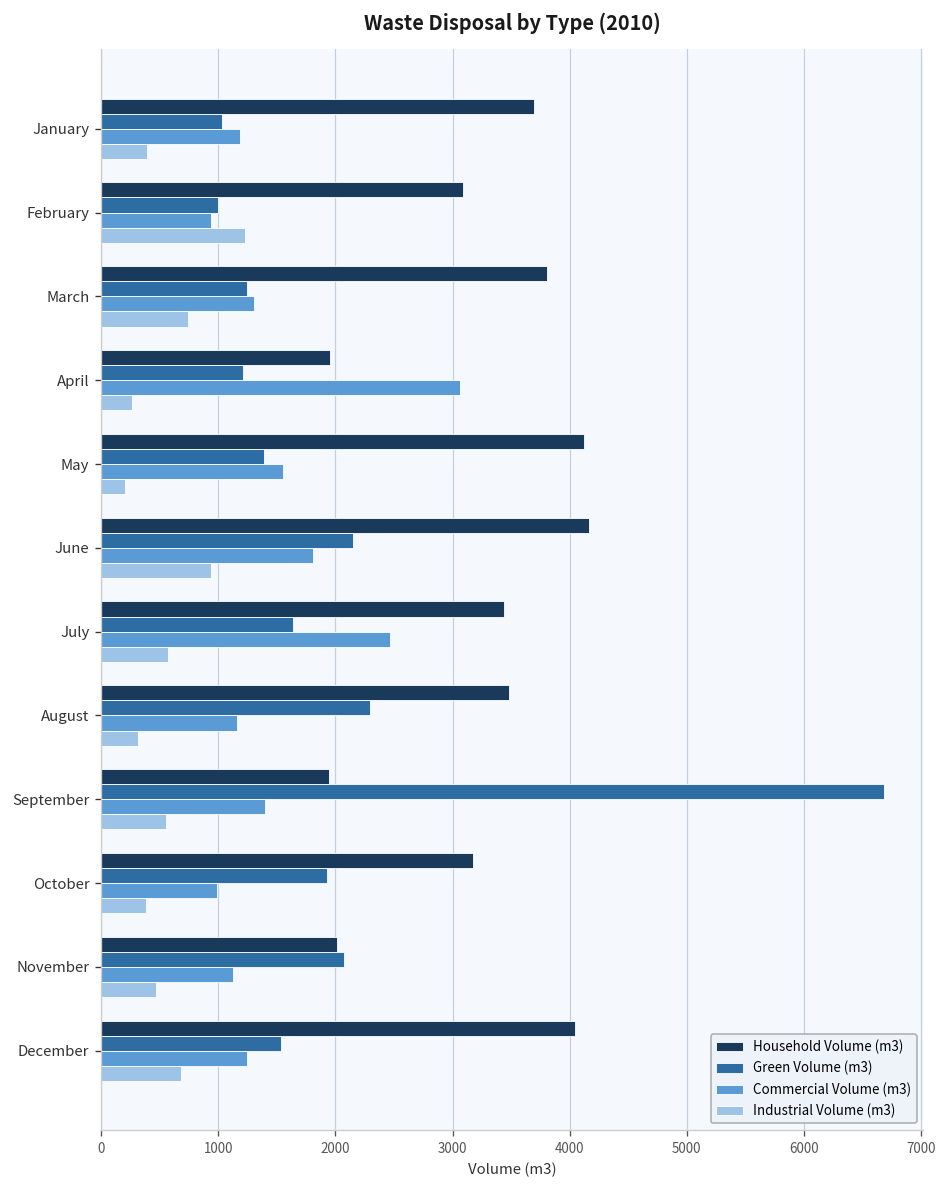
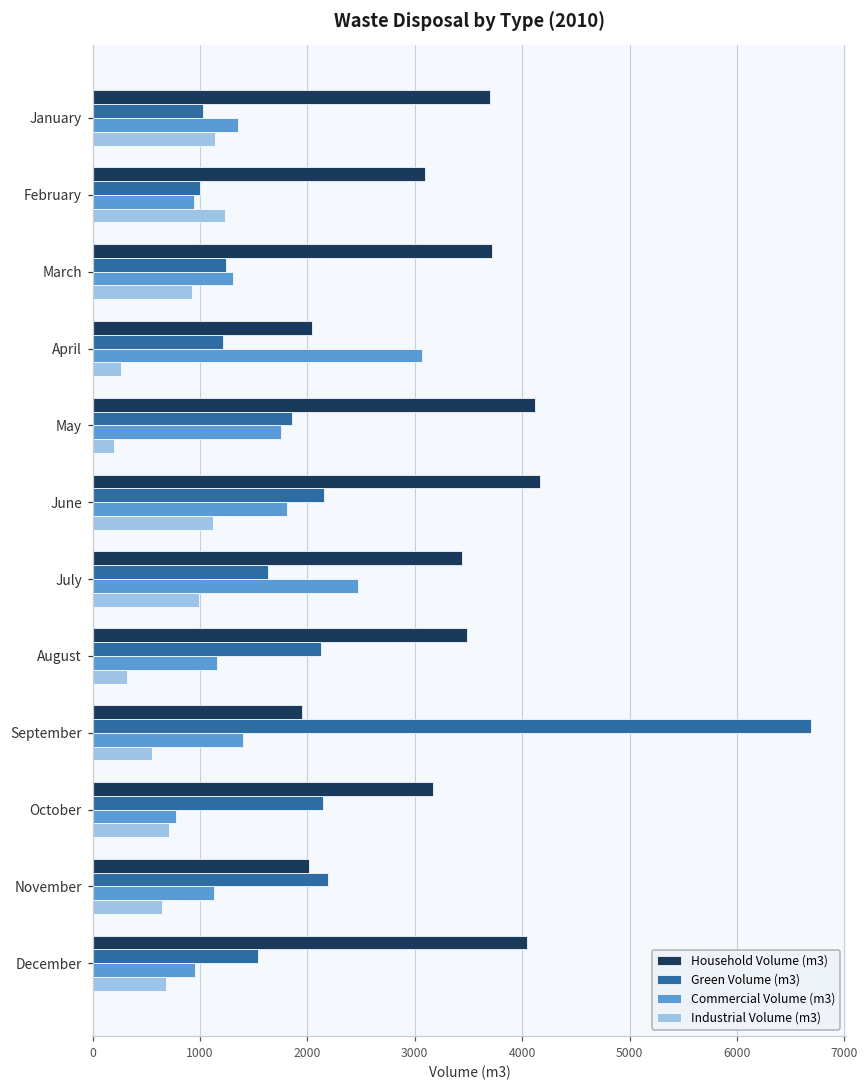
  {
    "Household Volume (m3)": {
      "January": 3700,
      "February": 3100,
-     "March": 3800,
-     "April": 1960,
+     "March": 3700,
+     "April": 2040,
      "May": 4100,
      "June": 4200,
      "July": 3400,
      "August": 3500,
      "September": 1900,
      "October": 3200,
      "November": 2000,
      "December": 4000
    },
    "Green Volume (m3)": {
      "January": 1000,
      "February": 1000,
      "March": 1200,
      "April": 1200,
-     "May": 1400,
+     "May": 1900,
      "June": 2200,
      "July": 1600,
-     "August": 2300,
+     "August": 2100,
      "September": 6700,
-     "October": 1900,
-     "November": 2100,
+     "October": 2100,
+     "November": 2200,
      "December": 1500
    },
    "Commercial Volume (m3)": {
-     "January": 1200,
+     "January": 1400,
      "February": 900,
      "March": 1300,
      "April": 3100,
-     "May": 1600,
+     "May": 1800,
      "June": 1800,
      "July": 2500,
      "August": 1200,
      "September": 1400,
-     "October": 1000,
+     "October": 800,
      "November": 1100,
-     "December": 1200
+     "December": 900
    },
    "Industrial Volume (m3)": {
-     "January": 400,
+     "January": 1100,
      "February": 1200,
-     "March": 700,
+     "March": 900,
      "April": 300,
      "May": 200,
-     "June": 900,
-     "July": 600,
+     "June": 1100,
+     "July": 1000,
      "August": 300,
      "September": 600,
-     "October": 400,
-     "November": 500,
+     "October": 700,
+     "November": 600,
      "December": 700
    }
  }
